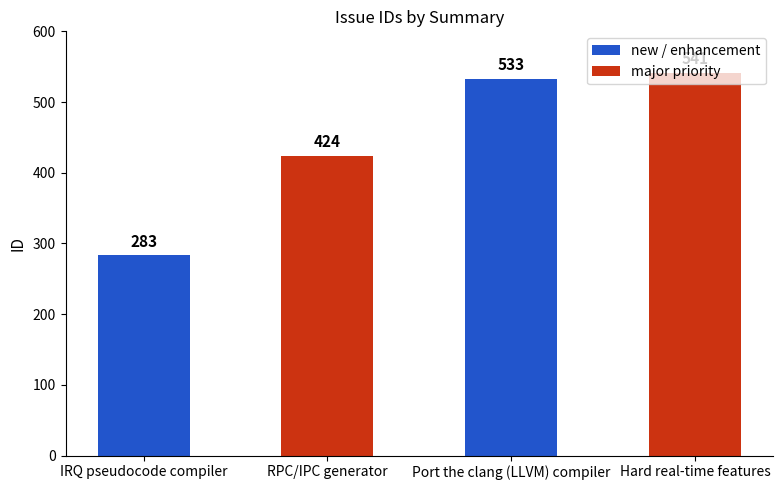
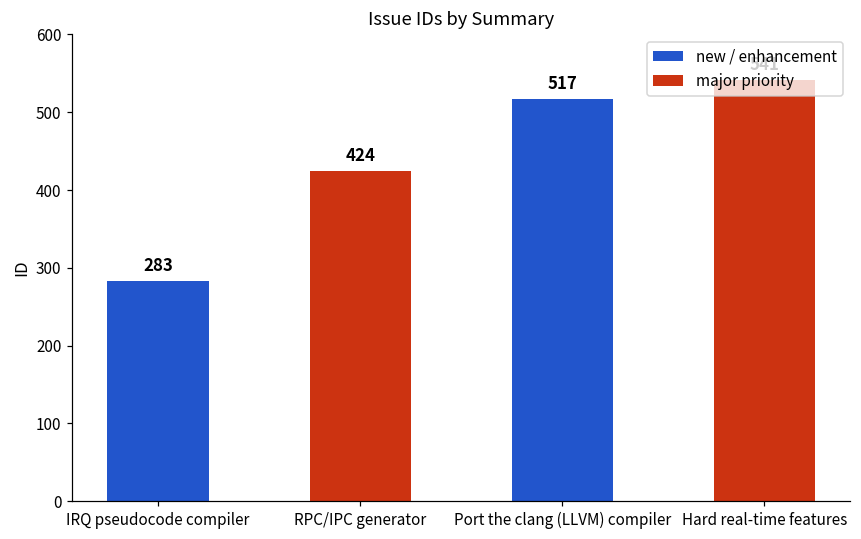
  {
    "IRQ pseudocode compiler": 283,
    "RPC/IPC generator": 424,
-   "Port the clang (LLVM) compiler": 533
+   "Port the clang (LLVM) compiler": 517
  }
